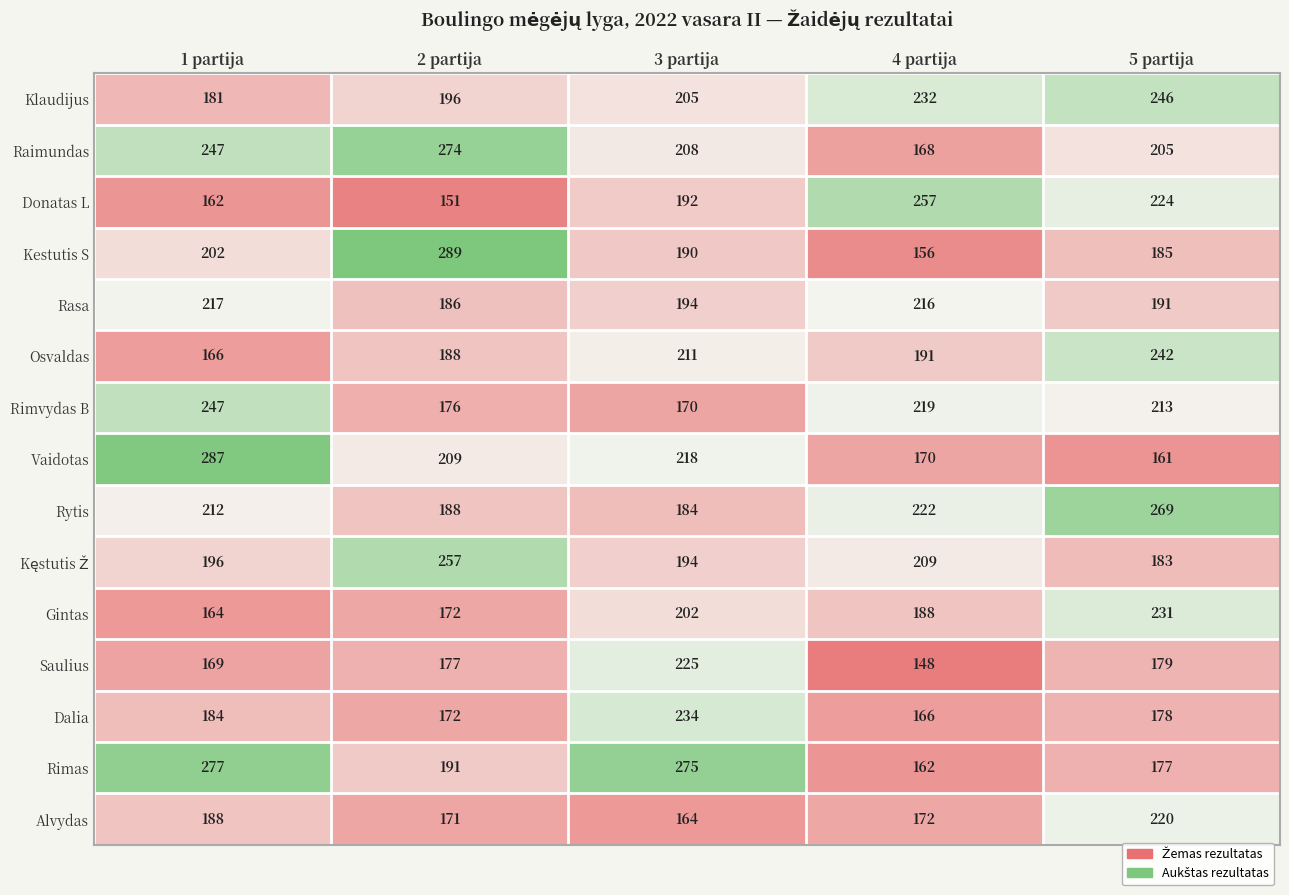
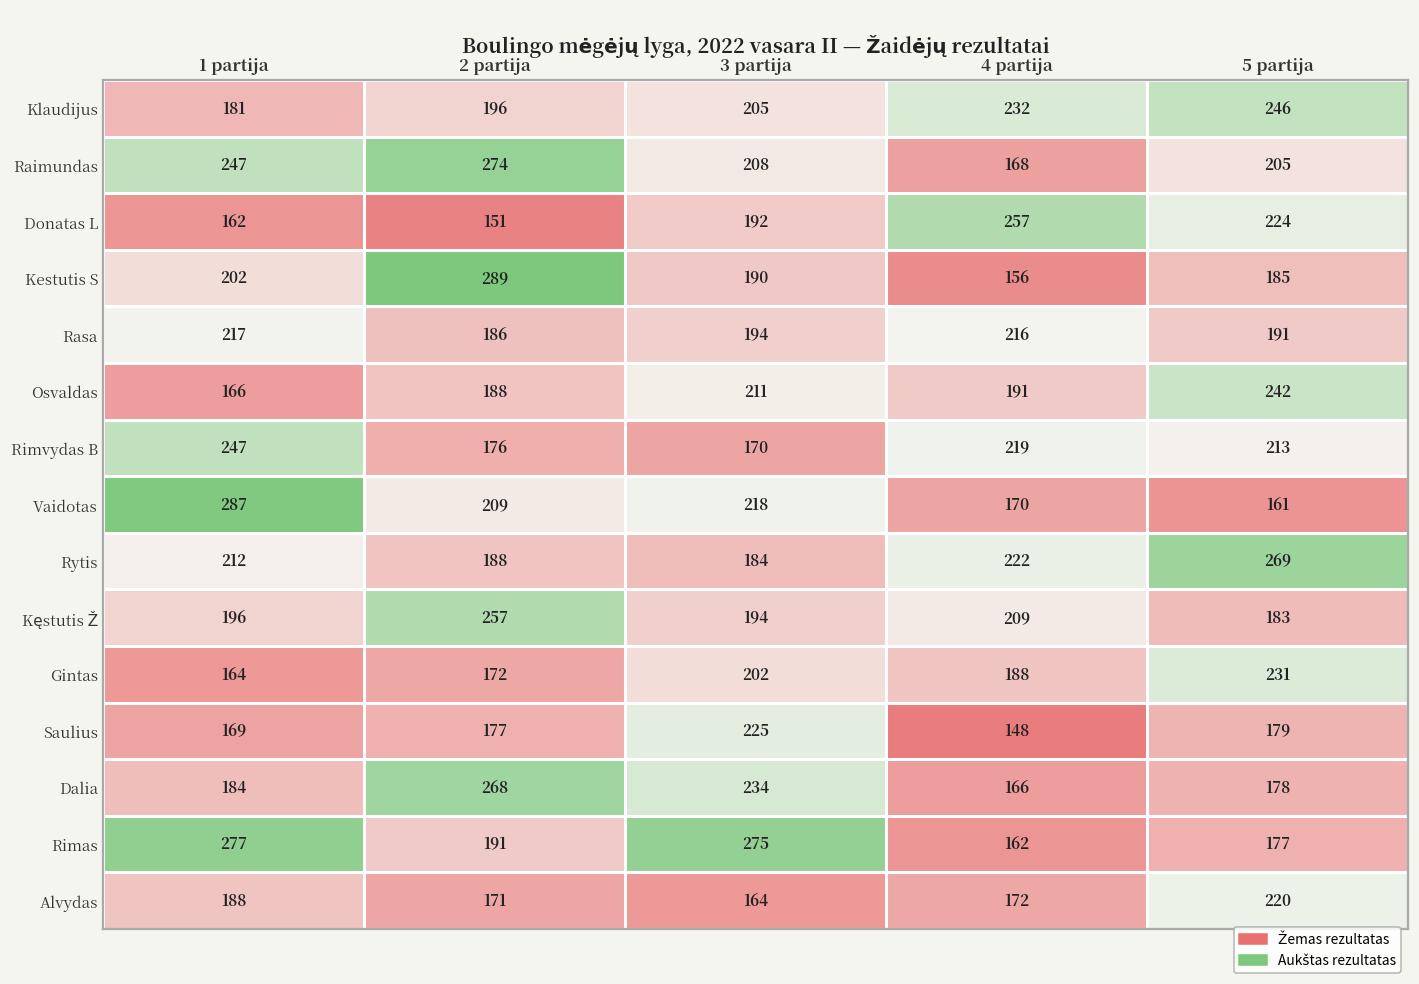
  {
    "Klaudijus": {
      "1 partija": 181,
      "2 partija": 196,
      "3 partija": 205,
      "4 partija": 232,
      "5 partija": 246
    },
    "Raimundas": {
      "1 partija": 247,
      "2 partija": 274,
      "3 partija": 208,
      "4 partija": 168,
      "5 partija": 205
    },
    "Donatas L": {
      "1 partija": 162,
      "2 partija": 151,
      "3 partija": 192,
      "4 partija": 257,
      "5 partija": 224
    },
    "Kestutis S": {
      "1 partija": 202,
      "2 partija": 289,
      "3 partija": 190,
      "4 partija": 156,
      "5 partija": 185
    },
    "Rasa": {
      "1 partija": 217,
      "2 partija": 186,
      "3 partija": 194,
      "4 partija": 216,
      "5 partija": 191
    },
    "Osvaldas": {
      "1 partija": 166,
      "2 partija": 188,
      "3 partija": 211,
      "4 partija": 191,
      "5 partija": 242
    },
    "Rimvydas B": {
      "1 partija": 247,
      "2 partija": 176,
      "3 partija": 170,
      "4 partija": 219,
      "5 partija": 213
    },
    "Vaidotas": {
      "1 partija": 287,
      "2 partija": 209,
      "3 partija": 218,
      "4 partija": 170,
      "5 partija": 161
    },
    "Rytis": {
      "1 partija": 212,
      "2 partija": 188,
      "3 partija": 184,
      "4 partija": 222,
      "5 partija": 269
    },
    "Kęstutis Ž": {
      "1 partija": 196,
      "2 partija": 257,
      "3 partija": 194,
      "4 partija": 209,
      "5 partija": 183
    },
    "Gintas": {
      "1 partija": 164,
      "2 partija": 172,
      "3 partija": 202,
      "4 partija": 188,
      "5 partija": 231
    },
    "Saulius": {
      "1 partija": 169,
      "2 partija": 177,
      "3 partija": 225,
      "4 partija": 148,
      "5 partija": 179
    },
    "Dalia": {
      "1 partija": 184,
-     "2 partija": 172,
+     "2 partija": 268,
      "3 partija": 234,
      "4 partija": 166,
      "5 partija": 178
    },
    "Rimas": {
      "1 partija": 277,
      "2 partija": 191,
      "3 partija": 275,
      "4 partija": 162,
      "5 partija": 177
    },
    "Alvydas": {
      "1 partija": 188,
      "2 partija": 171,
      "3 partija": 164,
      "4 partija": 172,
      "5 partija": 220
    }
  }
